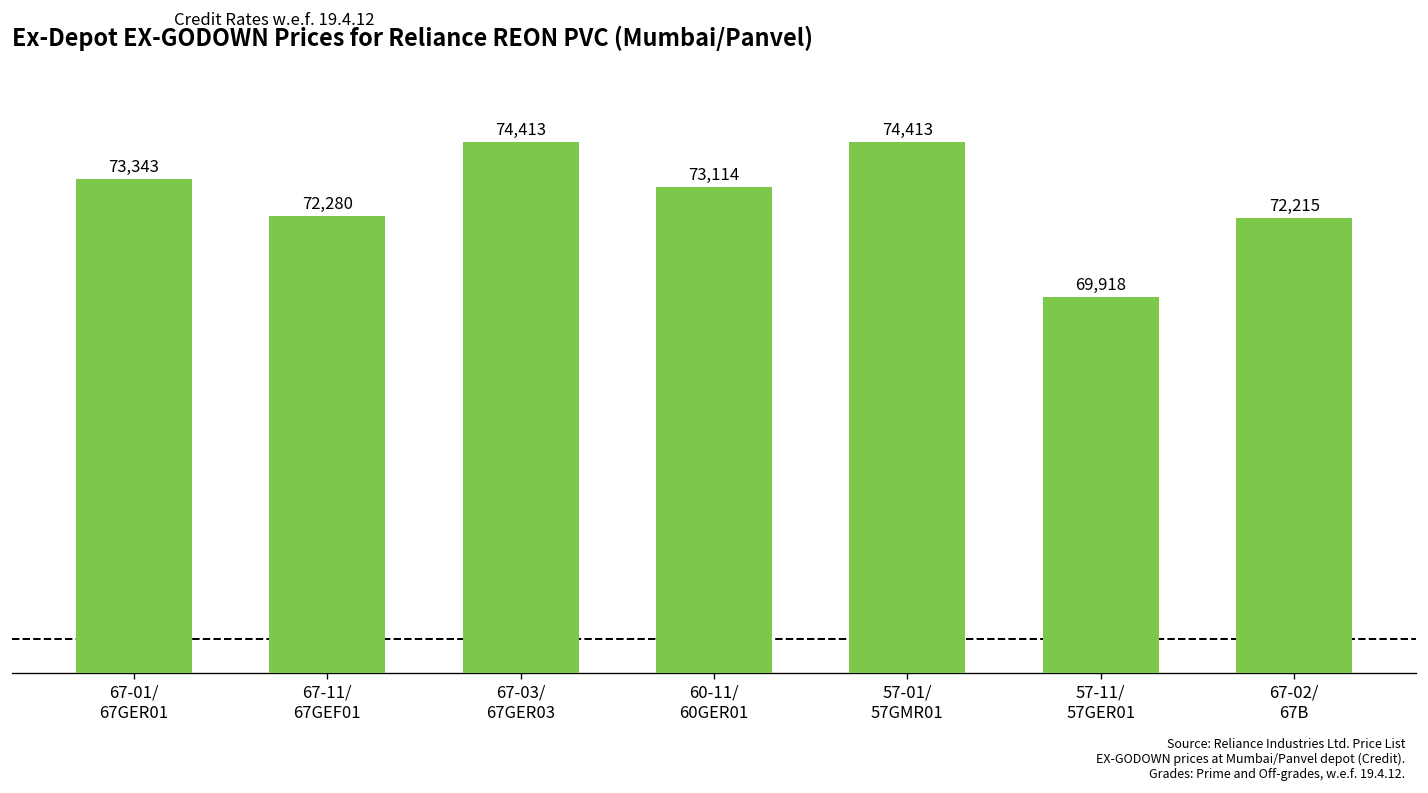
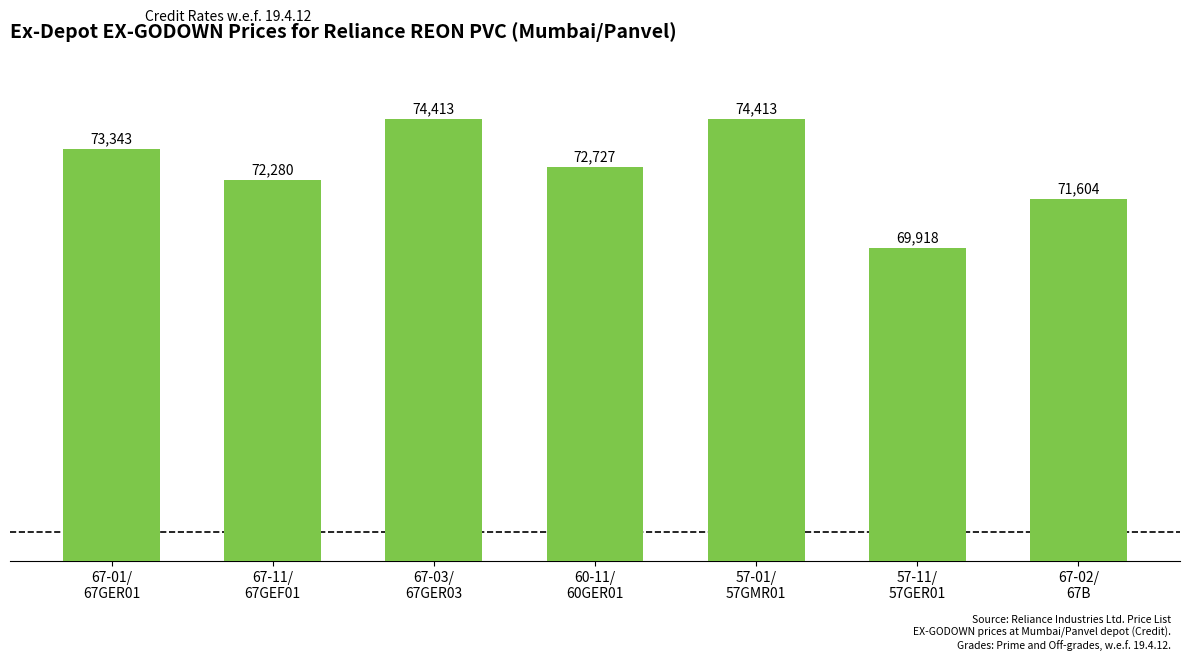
  {
    "67-01/ 67GER01": "73,343",
    "67-11/ 67GEF01": "72,280",
    "67-03/ 67GER03": "74,413",
-   "60-11/ 60GER01": "73,114",
+   "60-11/ 60GER01": "72,727",
    "57-01/ 57GMR01": "74,413",
    "57-11/ 57GER01": "69,918",
-   "67-02/ 67B": "72,215"
+   "67-02/ 67B": "71,604"
  }
